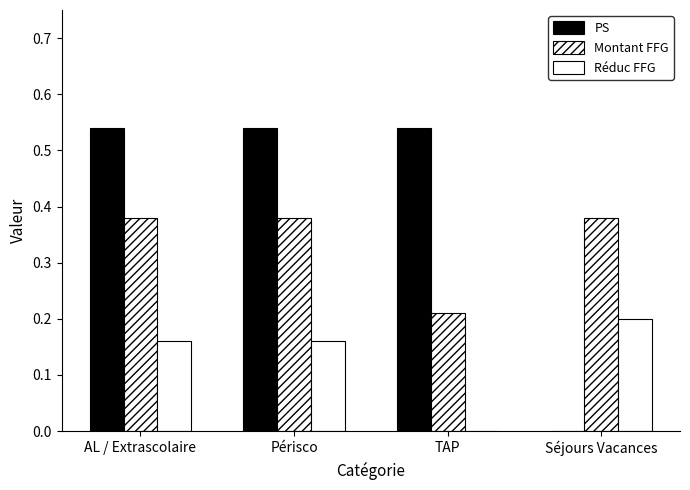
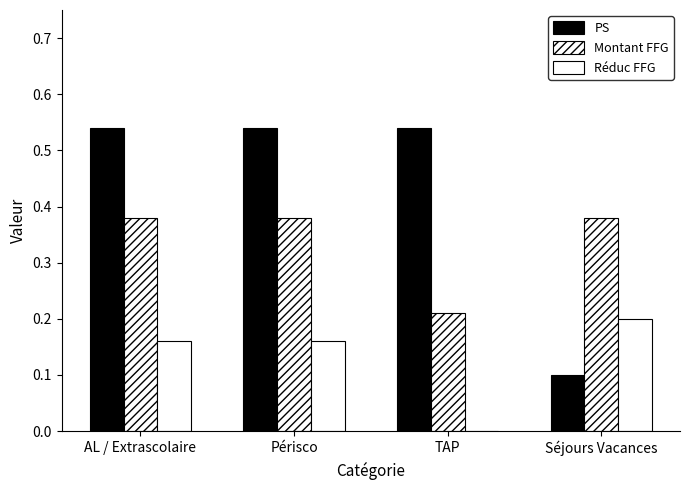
  {
    "PS": {
      "AL / Extrascolaire": 0.54,
      "Périsco": 0.54,
      "TAP": 0.54,
-     "Séjours Vacances": 0.0
+     "Séjours Vacances": 0.1
    }
  }
